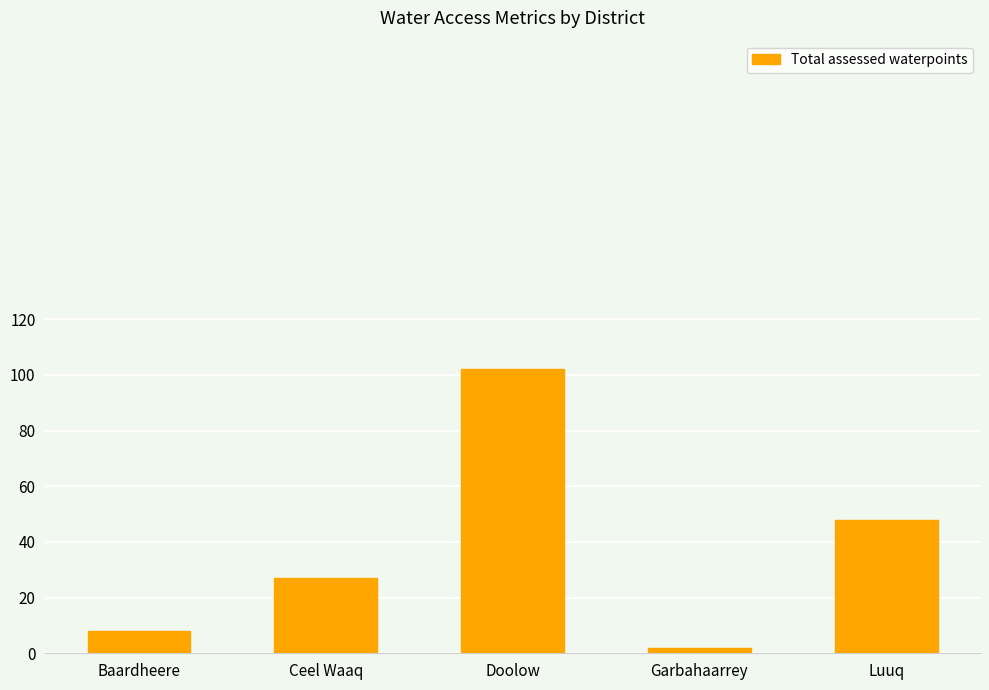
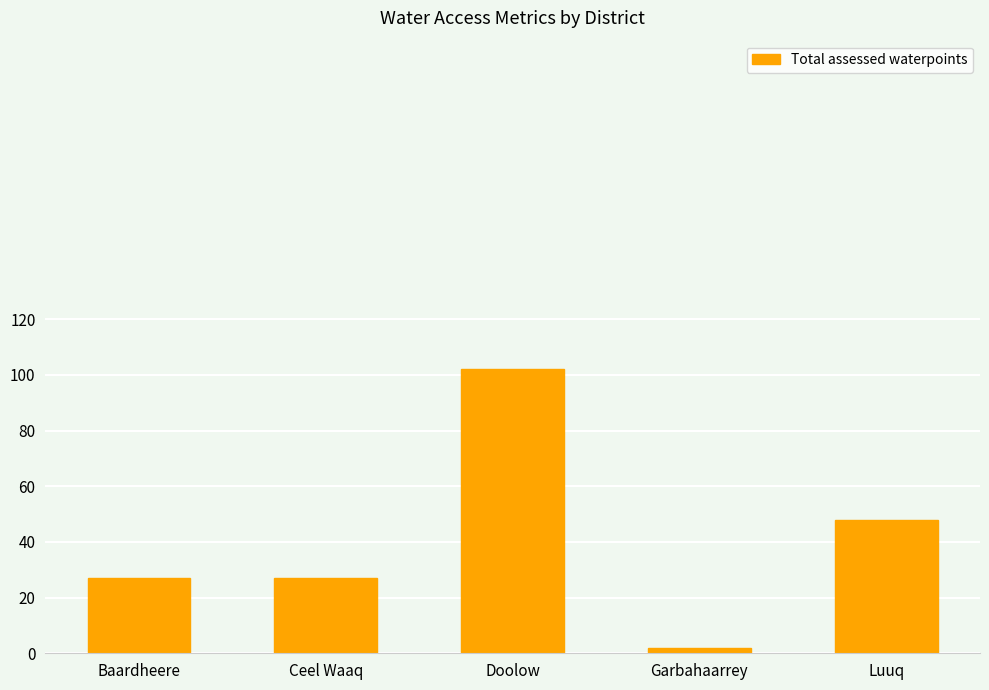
  {
-   "Baardheere": 8,
+   "Baardheere": 27,
    "Ceel Waaq": 27,
    "Doolow": 102,
    "Garbahaarrey": 2,
    "Luuq": 48
  }
